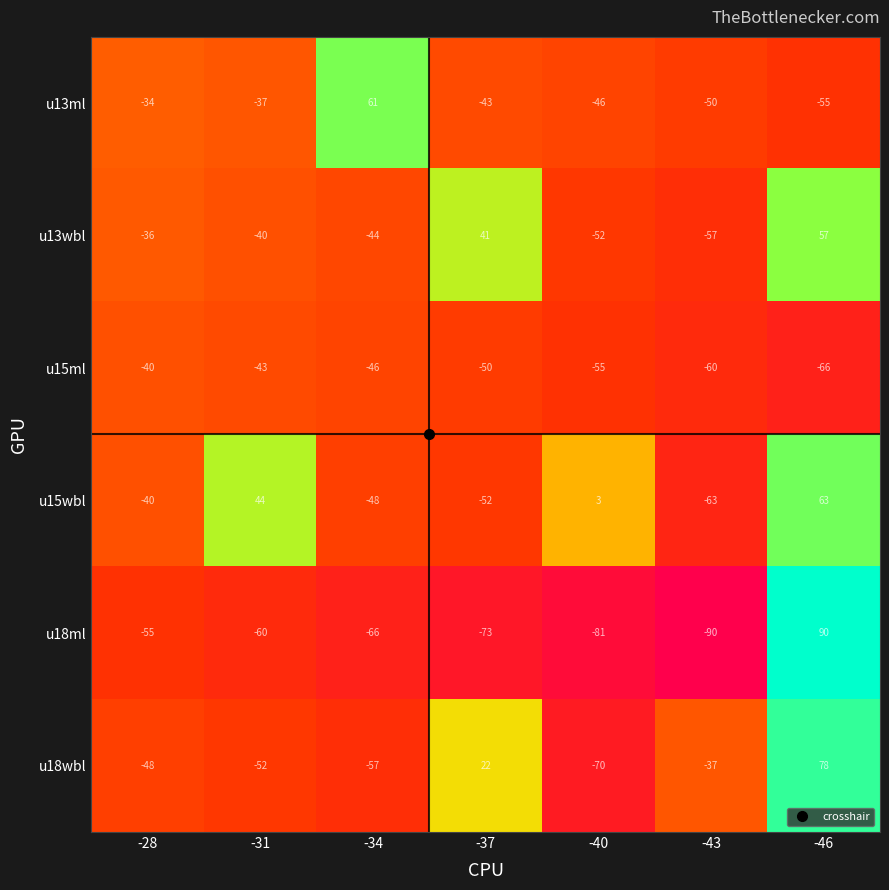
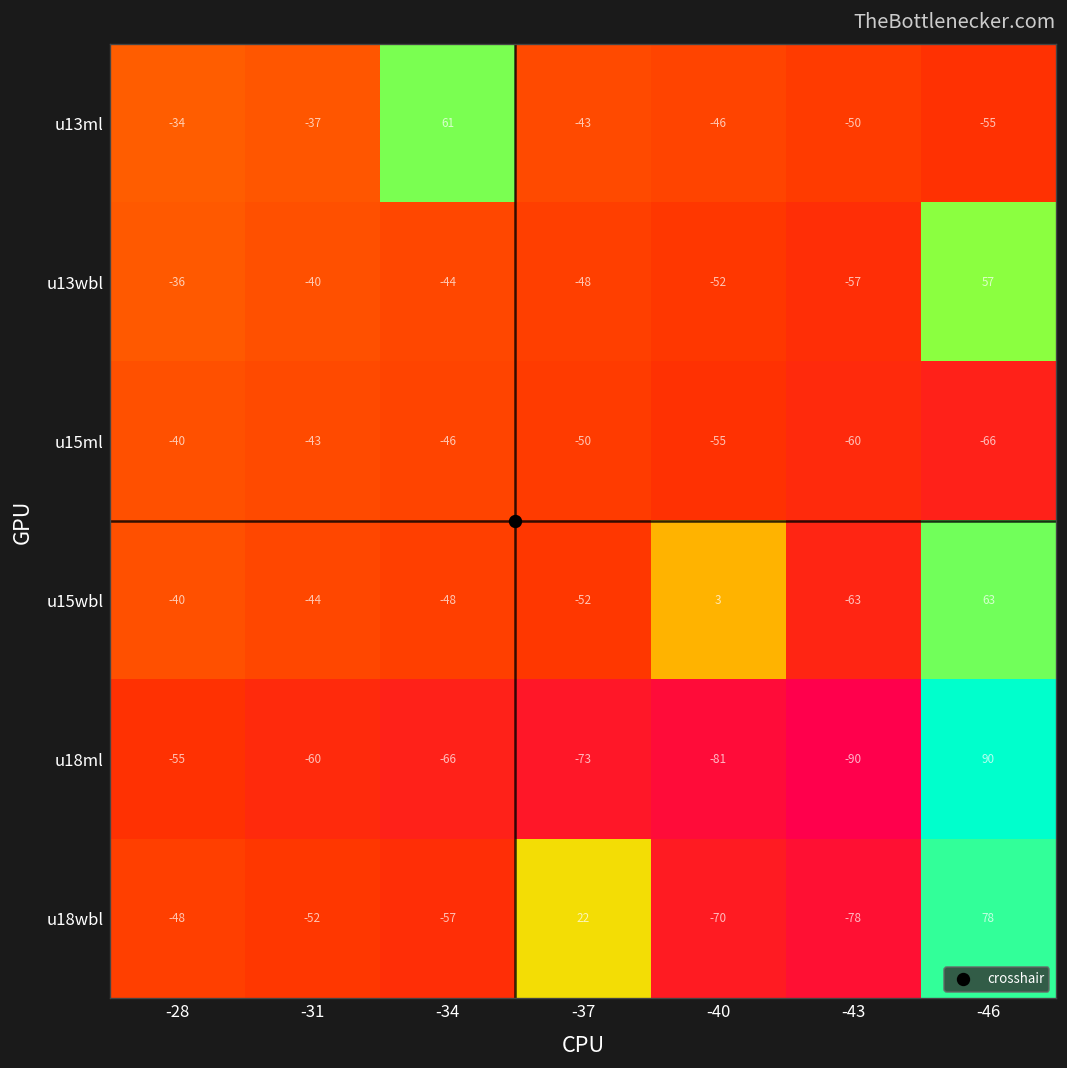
  {
    "u13ml": {
      "-28": -34,
      "-31": -37,
      "-34": 61,
      "-37": -43,
      "-40": -46,
      "-43": -50,
      "-46": -55
    },
    "u13wbl": {
      "-28": -36,
      "-31": -40,
      "-34": -44,
-     "-37": 41,
+     "-37": -48,
      "-40": -52,
      "-43": -57,
      "-46": 57
    },
    "u15ml": {
      "-28": -40,
      "-31": -43,
      "-34": -46,
      "-37": -50,
      "-40": -55,
      "-43": -60,
      "-46": -66
    },
    "u15wbl": {
      "-28": -40,
-     "-31": 44,
+     "-31": -44,
      "-34": -48,
      "-37": -52,
      "-40": 3,
      "-43": -63,
      "-46": 63
    },
    "u18ml": {
      "-28": -55,
      "-31": -60,
      "-34": -66,
      "-37": -73,
      "-40": -81,
      "-43": -90,
      "-46": 90
    },
    "u18wbl": {
      "-28": -48,
      "-31": -52,
      "-34": -57,
      "-37": 22,
      "-40": -70,
-     "-43": -37,
+     "-43": -78,
      "-46": 78
    }
  }
